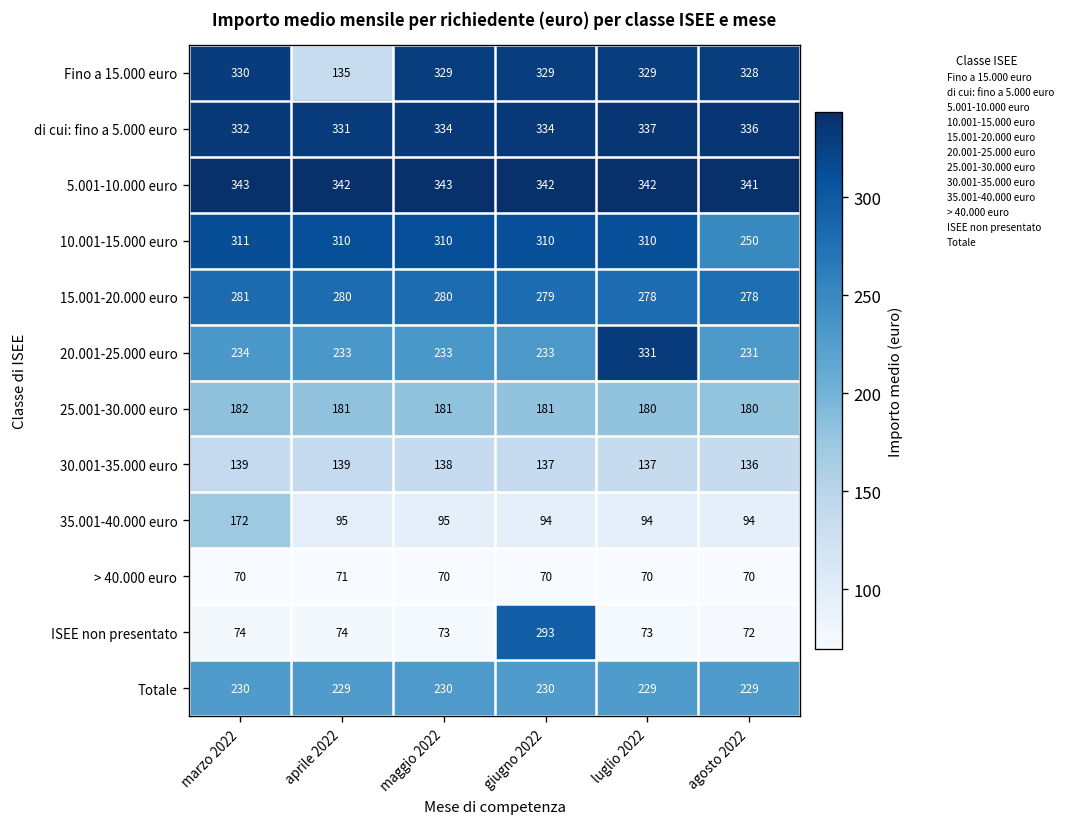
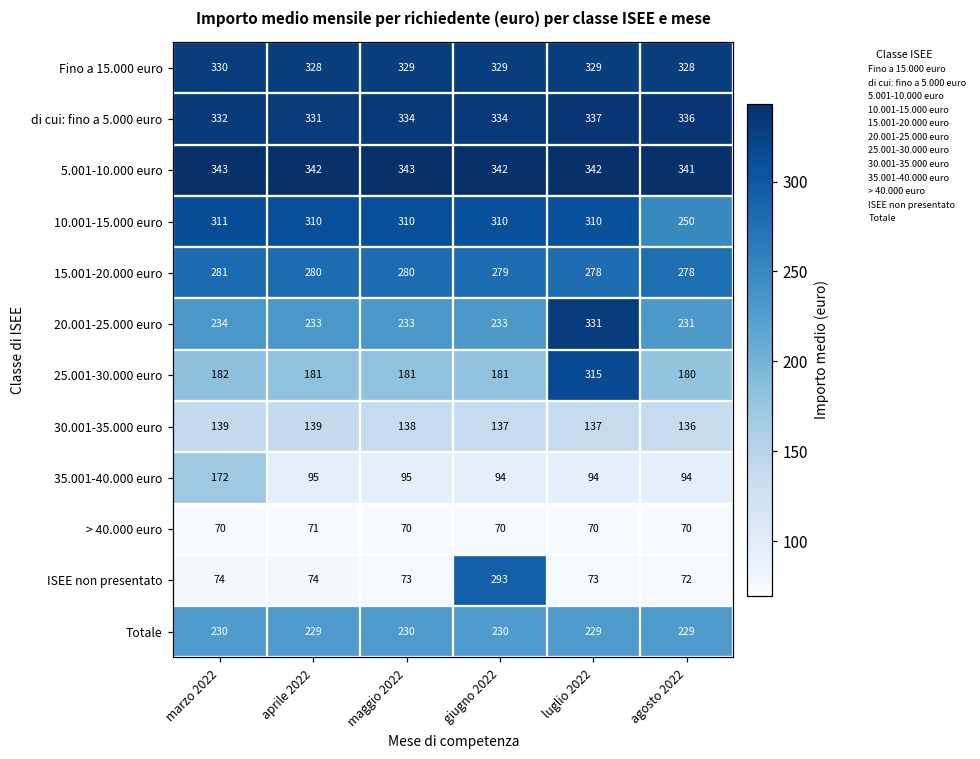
  {
    "Fino a 15.000 euro": {
      "marzo 2022": 330,
-     "aprile 2022": 135,
+     "aprile 2022": 328,
      "maggio 2022": 329,
      "giugno 2022": 329,
      "luglio 2022": 329,
      "agosto 2022": 328
    },
    "di cui: fino a 5.000 euro": {
      "marzo 2022": 332,
      "aprile 2022": 331,
      "maggio 2022": 334,
      "giugno 2022": 334,
      "luglio 2022": 337,
      "agosto 2022": 336
    },
    "5.001-10.000 euro": {
      "marzo 2022": 343,
      "aprile 2022": 342,
      "maggio 2022": 343,
      "giugno 2022": 342,
      "luglio 2022": 342,
      "agosto 2022": 341
    },
    "10.001-15.000 euro": {
      "marzo 2022": 311,
      "aprile 2022": 310,
      "maggio 2022": 310,
      "giugno 2022": 310,
      "luglio 2022": 310,
      "agosto 2022": 250
    },
    "15.001-20.000 euro": {
      "marzo 2022": 281,
      "aprile 2022": 280,
      "maggio 2022": 280,
      "giugno 2022": 279,
      "luglio 2022": 278,
      "agosto 2022": 278
    },
    "20.001-25.000 euro": {
      "marzo 2022": 234,
      "aprile 2022": 233,
      "maggio 2022": 233,
      "giugno 2022": 233,
      "luglio 2022": 331,
      "agosto 2022": 231
    },
    "25.001-30.000 euro": {
      "marzo 2022": 182,
      "aprile 2022": 181,
      "maggio 2022": 181,
      "giugno 2022": 181,
-     "luglio 2022": 180,
+     "luglio 2022": 315,
      "agosto 2022": 180
    },
    "30.001-35.000 euro": {
      "marzo 2022": 139,
      "aprile 2022": 139,
      "maggio 2022": 138,
      "giugno 2022": 137,
      "luglio 2022": 137,
      "agosto 2022": 136
    },
    "35.001-40.000 euro": {
      "marzo 2022": 172,
      "aprile 2022": 95,
      "maggio 2022": 95,
      "giugno 2022": 94,
      "luglio 2022": 94,
      "agosto 2022": 94
    },
    "> 40.000 euro": {
      "marzo 2022": 70,
      "aprile 2022": 71,
      "maggio 2022": 70,
      "giugno 2022": 70,
      "luglio 2022": 70,
      "agosto 2022": 70
    },
    "ISEE non presentato": {
      "marzo 2022": 74,
      "aprile 2022": 74,
      "maggio 2022": 73,
      "giugno 2022": 293,
      "luglio 2022": 73,
      "agosto 2022": 72
    },
    "Totale": {
      "marzo 2022": 230,
      "aprile 2022": 229,
      "maggio 2022": 230,
      "giugno 2022": 230,
      "luglio 2022": 229,
      "agosto 2022": 229
    }
  }
